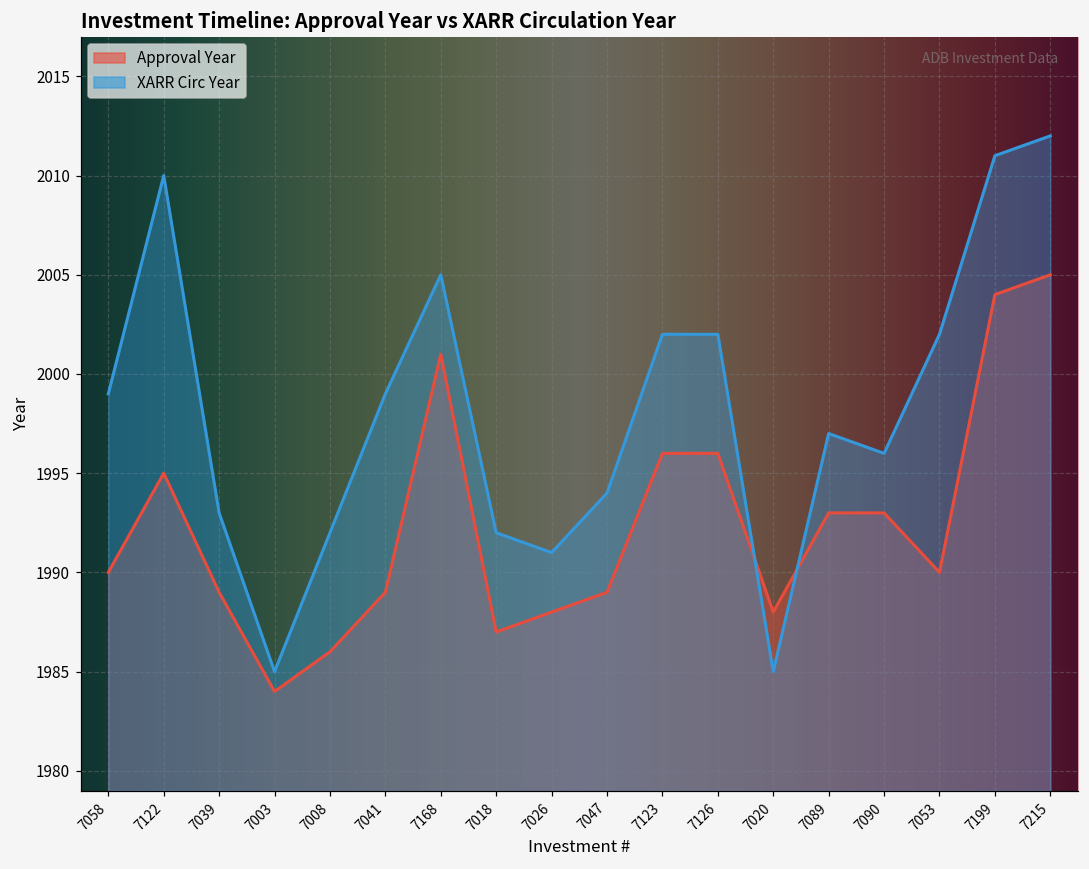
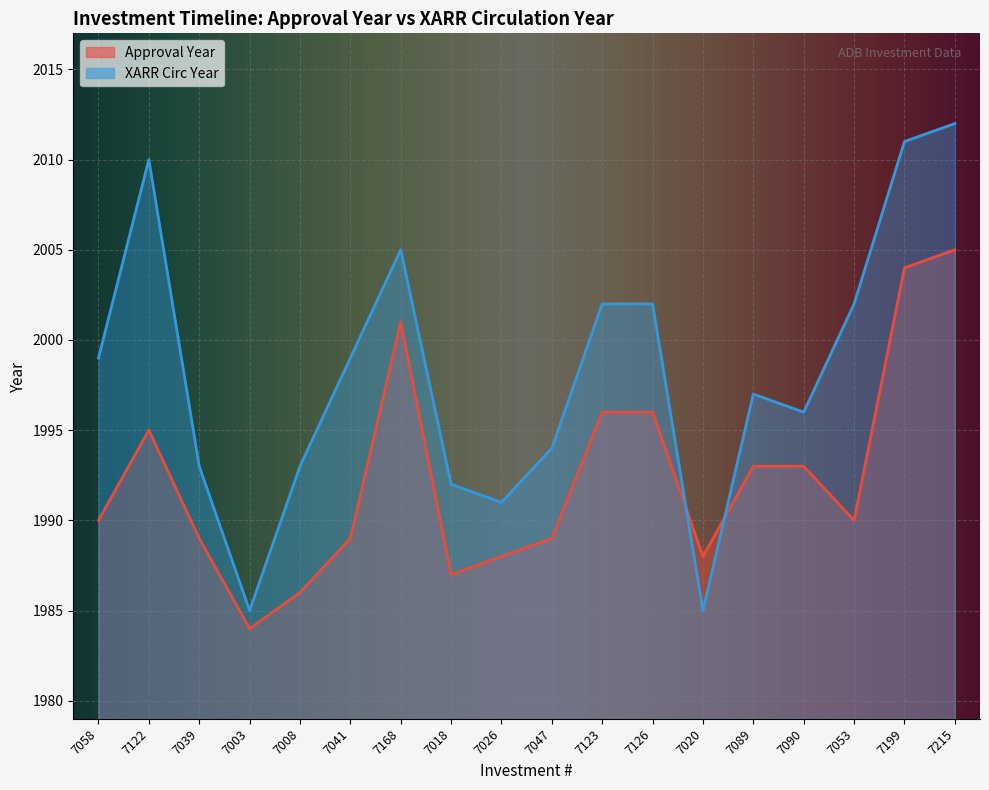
  {
    "Approval Year": {
      "7058": 1990,
      "7122": 1995,
      "7039": 1989,
      "7003": 1984,
      "7008": 1986,
      "7041": 1989,
      "7168": 2001,
      "7018": 1987,
      "7026": 1988,
      "7047": 1989,
      "7123": 1996,
      "7126": 1996,
      "7020": 1988,
      "7089": 1993,
      "7090": 1993,
      "7053": 1990,
      "7199": 2004,
      "7215": 2005
    },
    "XARR Circ Year": {
      "7058": 1999,
      "7122": 2010,
      "7039": 1993,
      "7003": 1985,
-     "7008": 1992,
+     "7008": 1993,
      "7041": 1999,
      "7168": 2005,
      "7018": 1992,
      "7026": 1991,
      "7047": 1994,
      "7123": 2002,
      "7126": 2002,
      "7020": 1985,
      "7089": 1997,
      "7090": 1996,
      "7053": 2002,
      "7199": 2011,
      "7215": 2012
    }
  }
